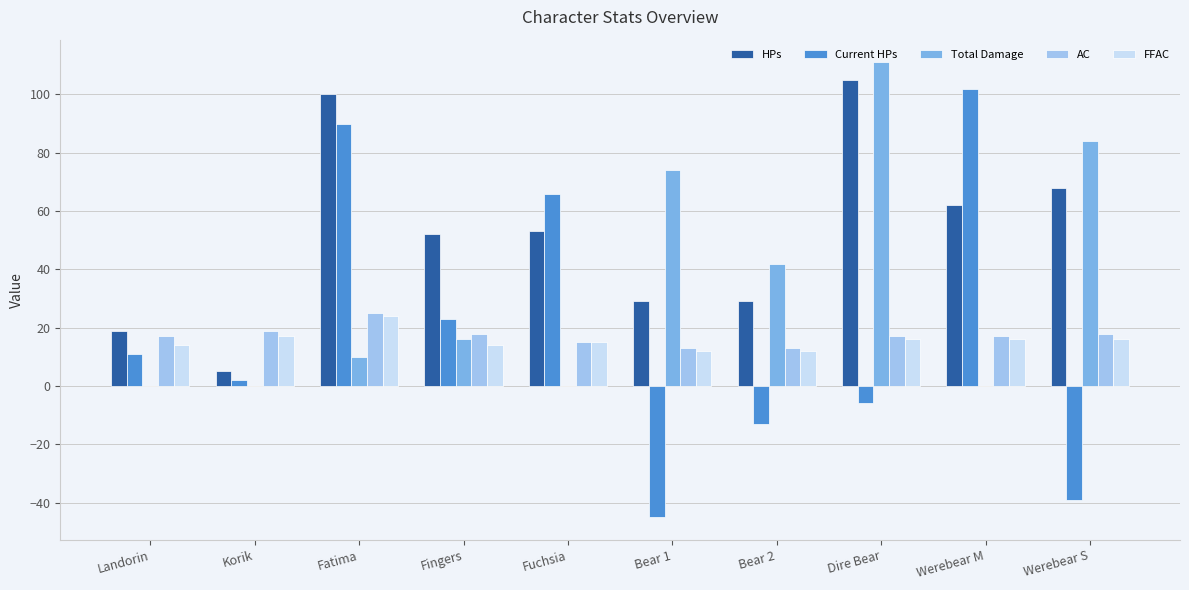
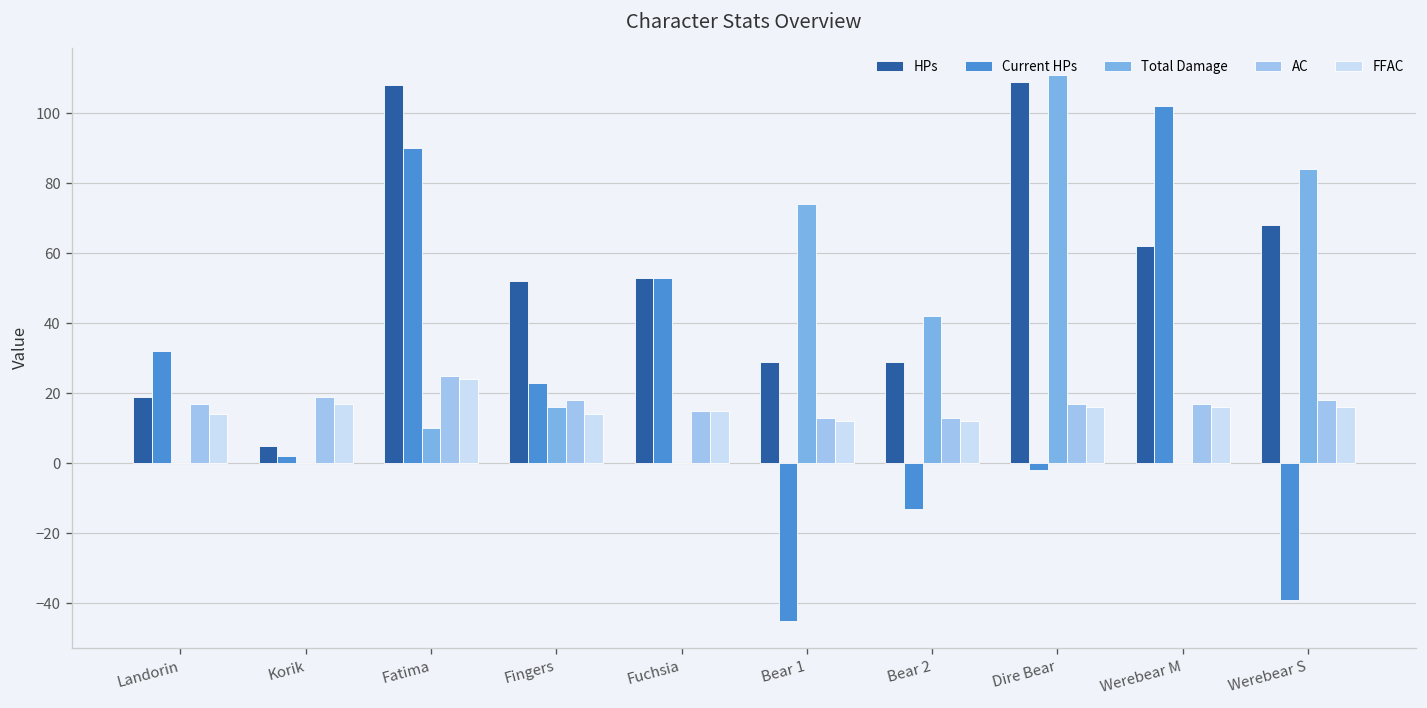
  {
    "HPs": {
      "Landorin": 19,
      "Korik": 5,
-     "Fatima": 100,
+     "Fatima": 108,
      "Fingers": 52,
      "Fuchsia": 53,
      "Bear 1": 29,
      "Bear 2": 29,
-     "Dire Bear": 105,
+     "Dire Bear": 109,
      "Werebear M": 62,
      "Werebear S": 68
    },
    "Current HPs": {
-     "Landorin": 11,
+     "Landorin": 32,
      "Korik": 2,
      "Fatima": 90,
      "Fingers": 23,
-     "Fuchsia": 66,
+     "Fuchsia": 53,
      "Bear 1": -45,
      "Bear 2": -13,
-     "Dire Bear": -6,
+     "Dire Bear": -2,
      "Werebear M": 102,
      "Werebear S": -39
    }
  }
